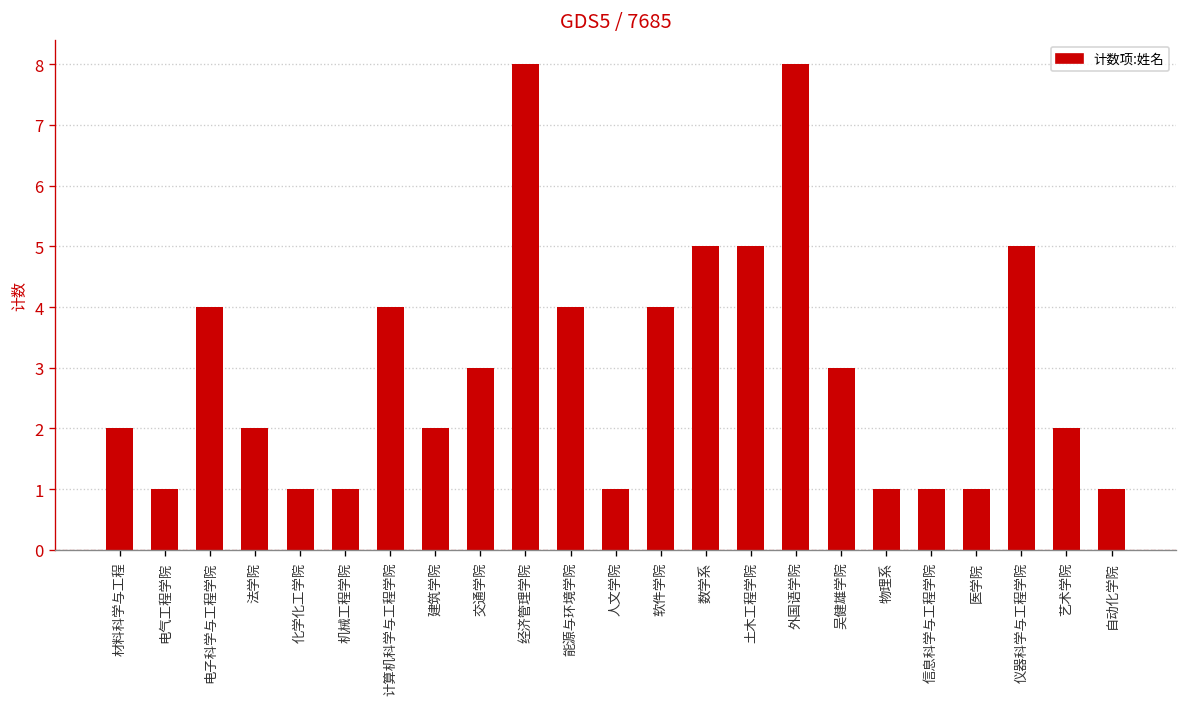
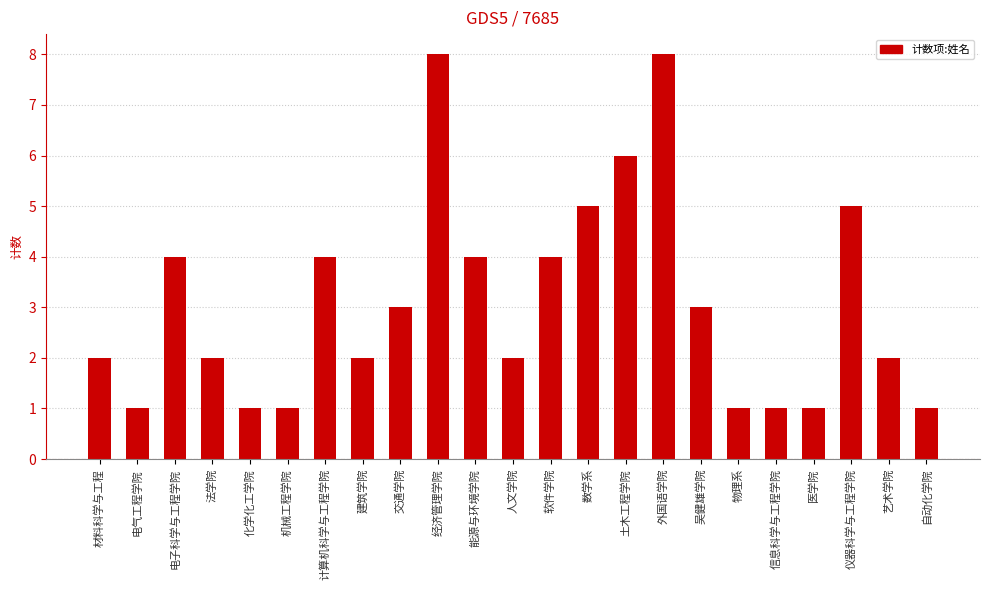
  {
    "材料科学与工程": 2,
    "电气工程学院": 1,
    "电子科学与工程学院": 4,
    "法学院": 2,
    "化学化工学院": 1,
    "机械工程学院": 1,
    "计算机科学与工程学院": 4,
    "建筑学院": 2,
    "交通学院": 3,
    "经济管理学院": 8,
    "能源与环境学院": 4,
-   "人文学院": 1,
+   "人文学院": 2,
    "软件学院": 4,
    "数学系": 5,
-   "土木工程学院": 5,
+   "土木工程学院": 6,
    "外国语学院": 8,
    "吴健雄学院": 3,
    "物理系": 1,
    "信息科学与工程学院": 1,
    "医学院": 1,
    "仪器科学与工程学院": 5,
    "艺术学院": 2,
    "自动化学院": 1
  }
